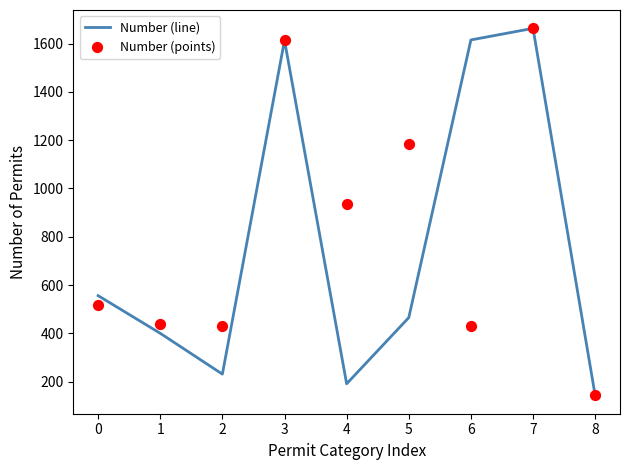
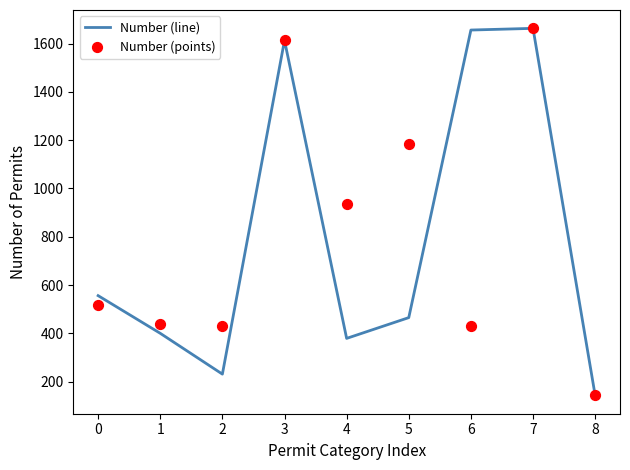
  {
    "Number (line)": {
      "0": 560,
      "1": 400,
      "2": 230,
-     "4": 190,
+     "4": 380,
      "5": 470,
-     "6": 1620
+     "6": 1660
    }
  }
